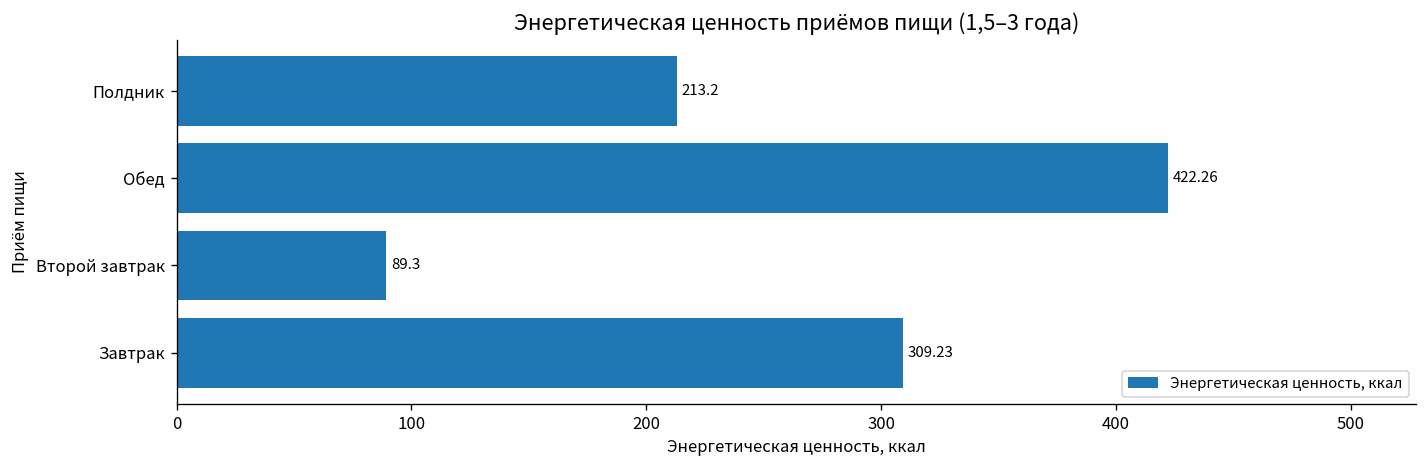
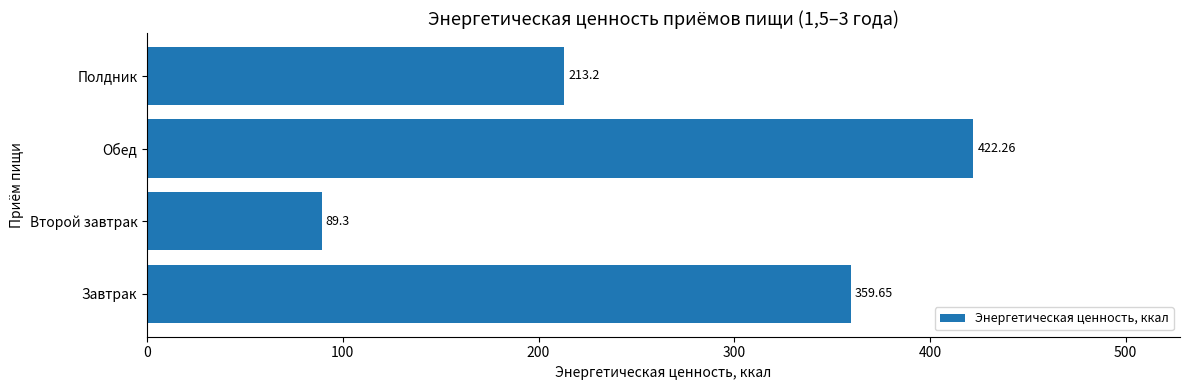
  {
    "Полдник": 213.2,
    "Обед": 422.26,
    "Второй завтрак": 89.3,
-   "Завтрак": 309.23
+   "Завтрак": 359.65
  }
